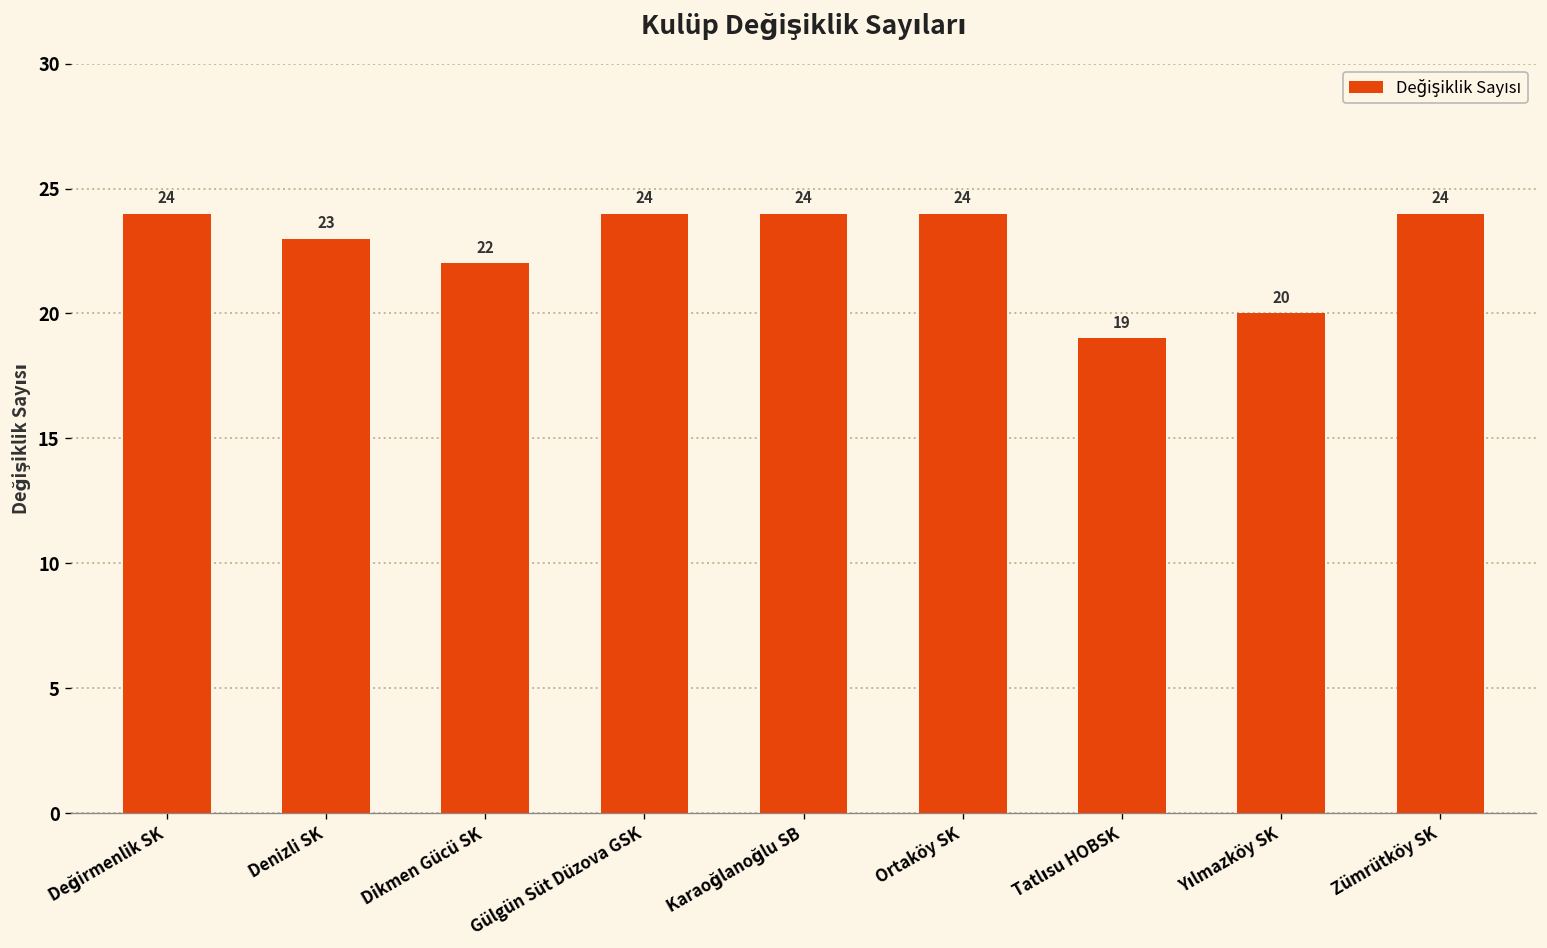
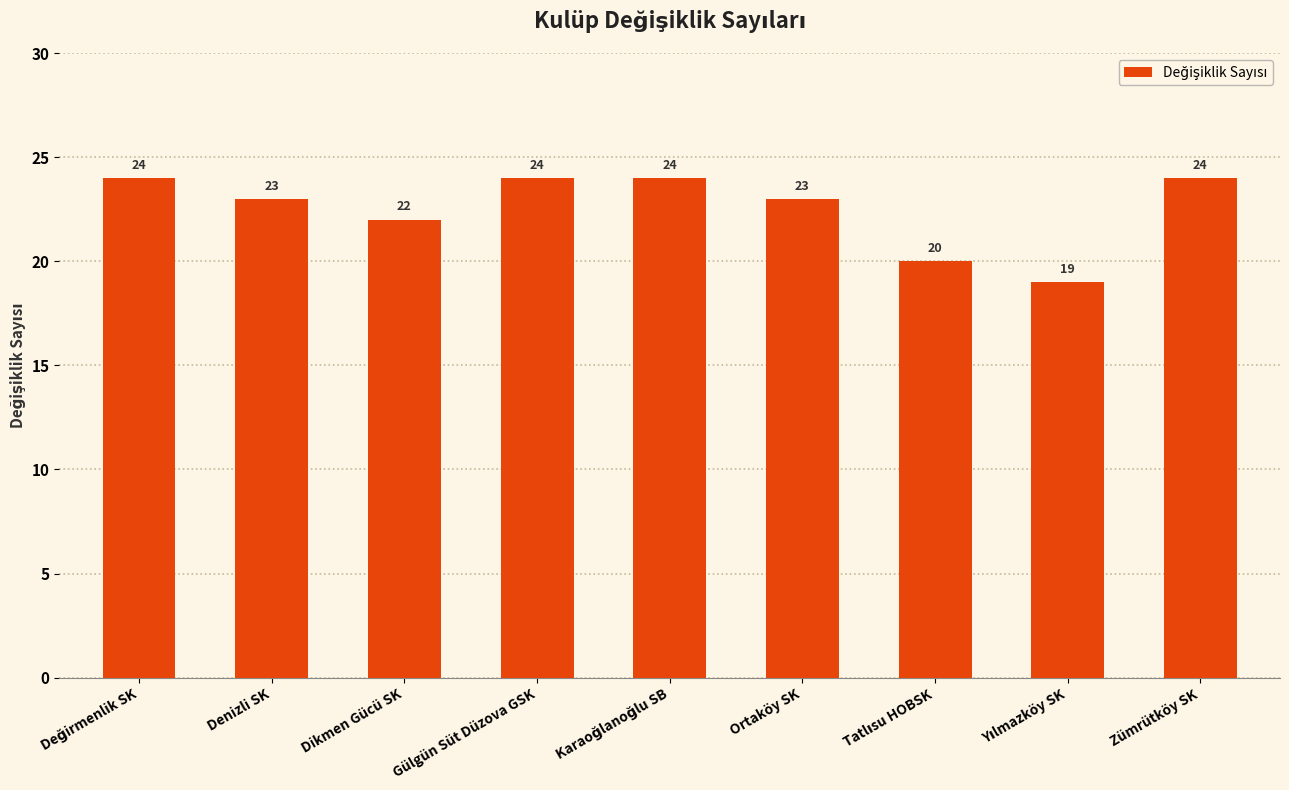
  {
    "Değirmenlik SK": 24,
    "Denizli SK": 23,
    "Dikmen Gücü SK": 22,
    "Gülgün Süt Düzova GSK": 24,
    "Karaoğlanoğlu SB": 24,
-   "Ortaköy SK": 24,
-   "Tatlısu HOBSK": 19,
-   "Yılmazköy SK": 20,
+   "Ortaköy SK": 23,
+   "Tatlısu HOBSK": 20,
+   "Yılmazköy SK": 19,
    "Zümrütköy SK": 24
  }
